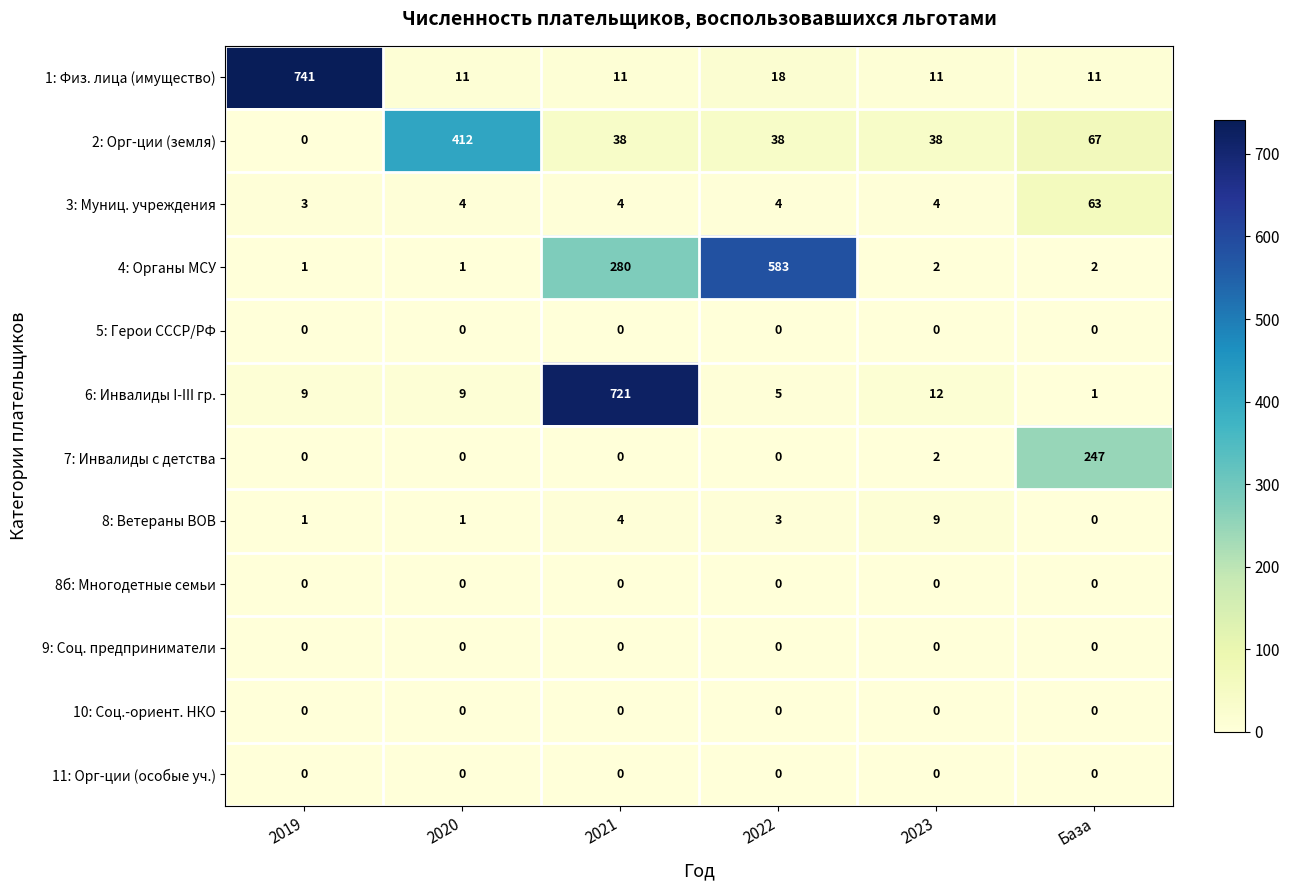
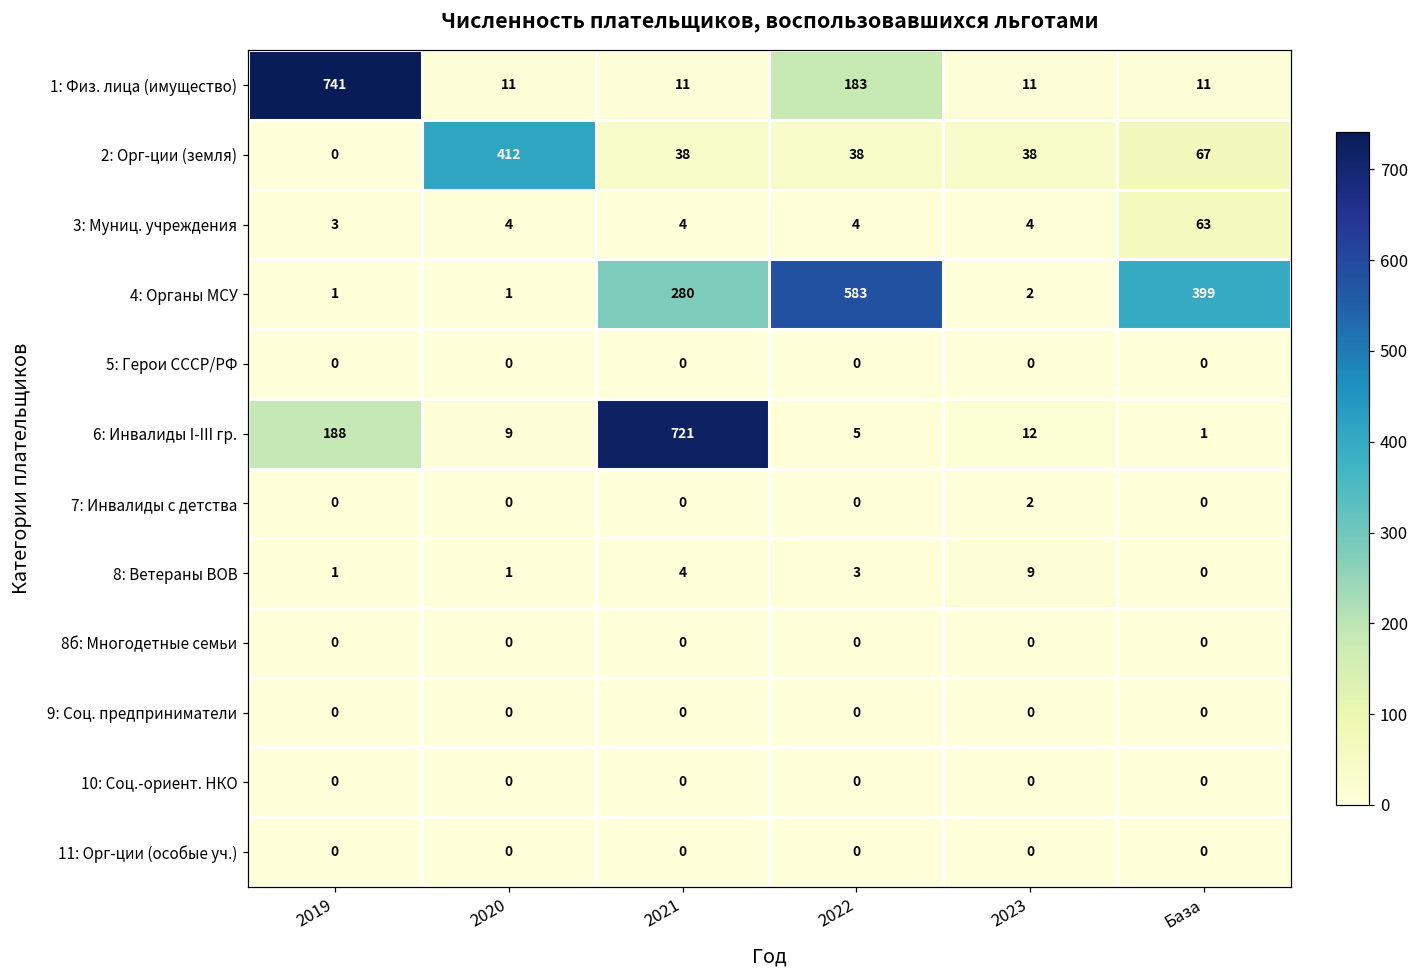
  {
    "1: Физ. лица (имущество)": {
      "2019": 741,
      "2020": 11,
      "2021": 11,
-     "2022": 18,
+     "2022": 183,
      "2023": 11,
      "База": 11
    },
    "2: Орг-ции (земля)": {
      "2019": 0,
      "2020": 412,
      "2021": 38,
      "2022": 38,
      "2023": 38,
      "База": 67
    },
    "3: Муниц. учреждения": {
      "2019": 3,
      "2020": 4,
      "2021": 4,
      "2022": 4,
      "2023": 4,
      "База": 63
    },
    "4: Органы МСУ": {
      "2019": 1,
      "2020": 1,
      "2021": 280,
      "2022": 583,
      "2023": 2,
-     "База": 2
+     "База": 399
    },
    "5: Герои СССР/РФ": {
      "2019": 0,
      "2020": 0,
      "2021": 0,
      "2022": 0,
      "2023": 0,
      "База": 0
    },
    "6: Инвалиды I-III гр.": {
-     "2019": 9,
+     "2019": 188,
      "2020": 9,
      "2021": 721,
      "2022": 5,
      "2023": 12,
      "База": 1
    },
    "7: Инвалиды с детства": {
      "2019": 0,
      "2020": 0,
      "2021": 0,
      "2022": 0,
      "2023": 2,
-     "База": 247
+     "База": 0
    },
    "8: Ветераны ВОВ": {
      "2019": 1,
      "2020": 1,
      "2021": 4,
      "2022": 3,
      "2023": 9,
      "База": 0
    },
    "8б: Многодетные семьи": {
      "2019": 0,
      "2020": 0,
      "2021": 0,
      "2022": 0,
      "2023": 0,
      "База": 0
    },
    "9: Соц. предприниматели": {
      "2019": 0,
      "2020": 0,
      "2021": 0,
      "2022": 0,
      "2023": 0,
      "База": 0
    },
    "10: Соц.-ориент. НКО": {
      "2019": 0,
      "2020": 0,
      "2021": 0,
      "2022": 0,
      "2023": 0,
      "База": 0
    },
    "11: Орг-ции (особые уч.)": {
      "2019": 0,
      "2020": 0,
      "2021": 0,
      "2022": 0,
      "2023": 0,
      "База": 0
    }
  }
